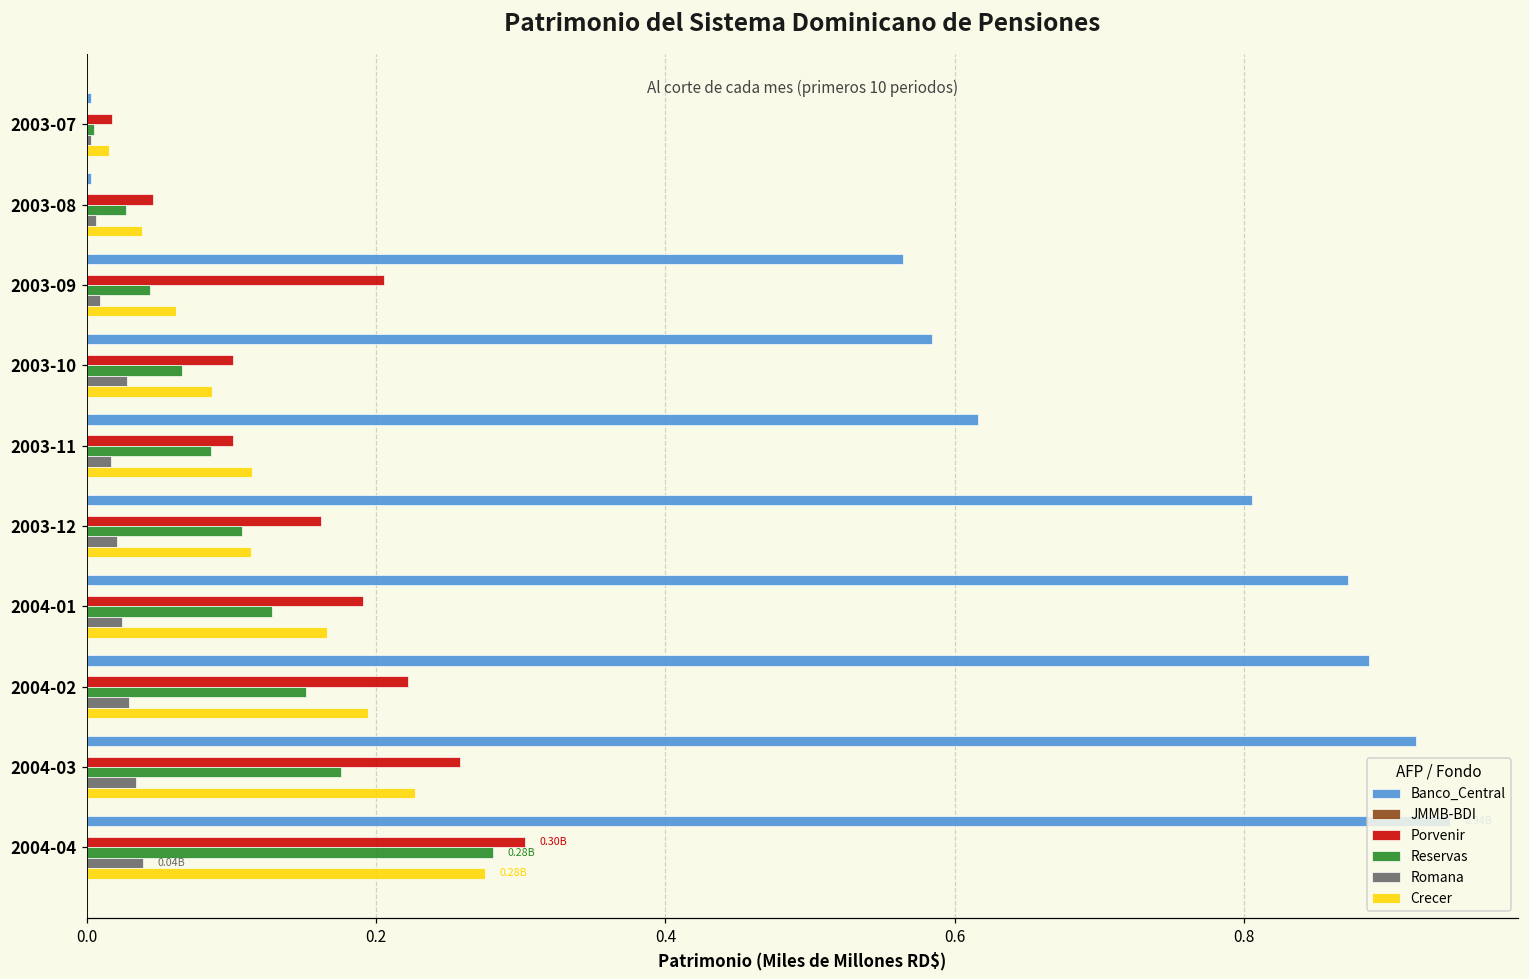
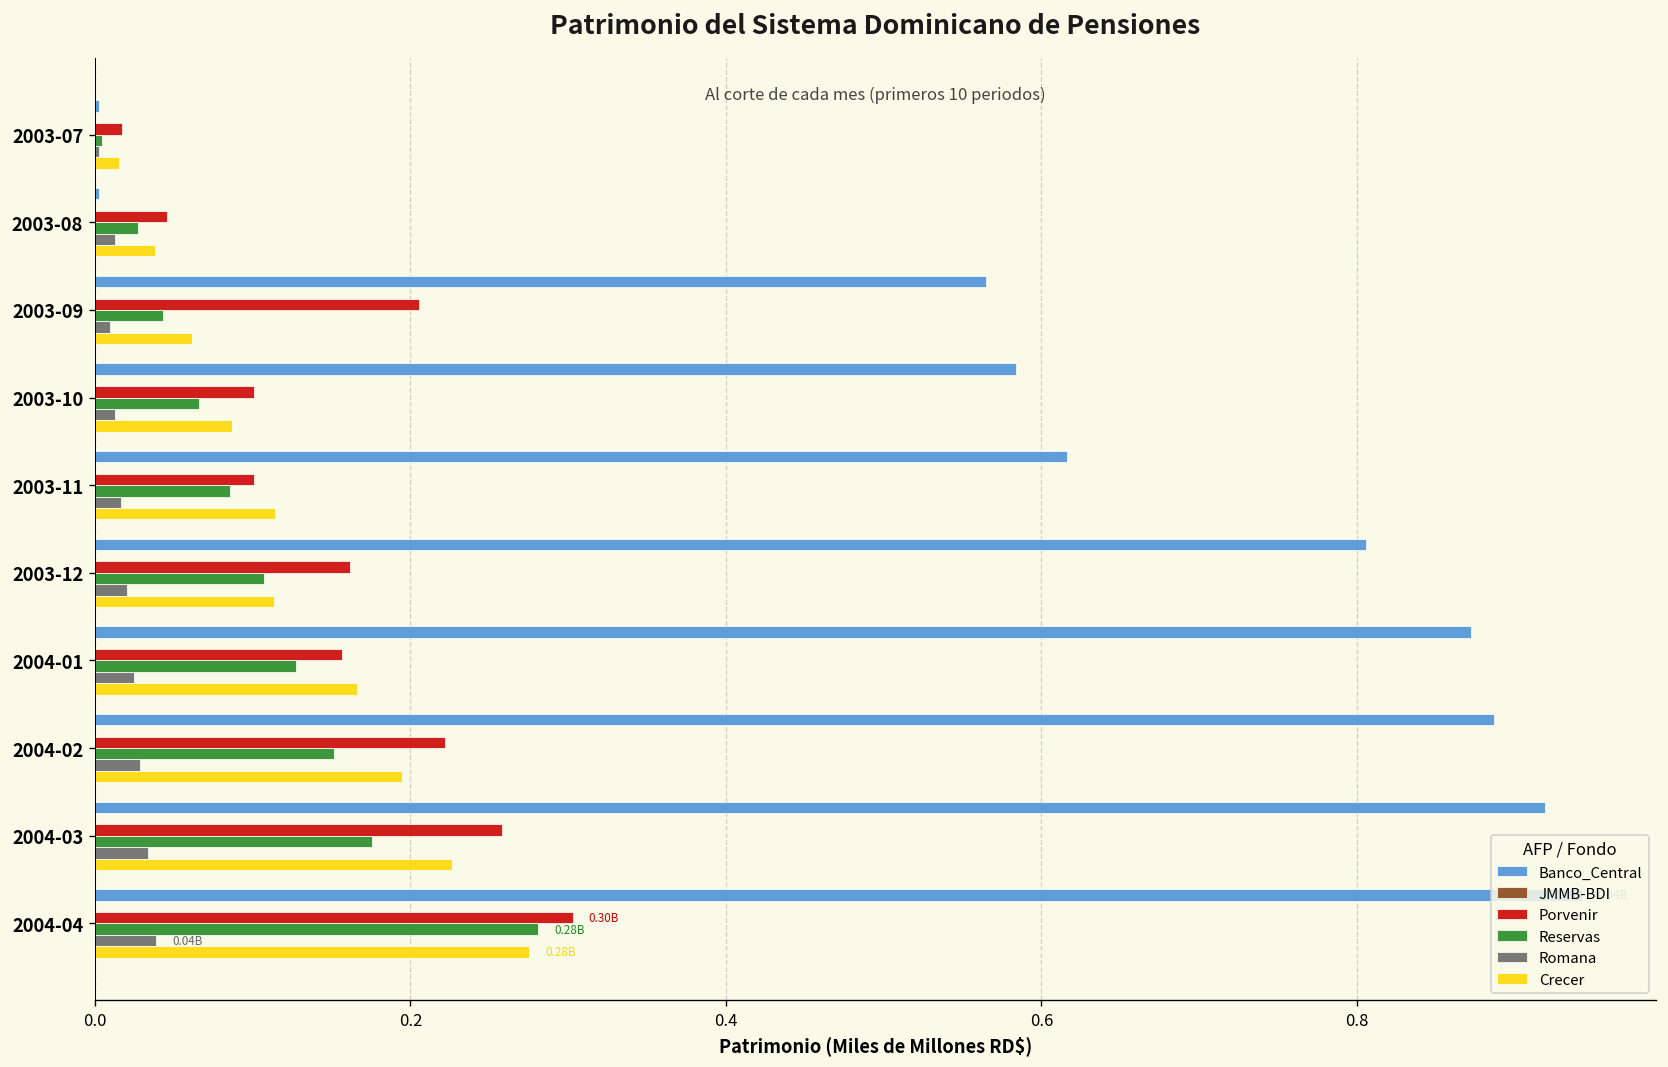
  {
    "Banco_Central": {
      "2003-07": "0.003",
      "2003-08": "0.003",
      "2003-09": "0.565",
      "2003-10": "0.584",
      "2003-11": "0.616",
      "2003-12": "0.806",
      "2004-01": "0.872",
      "2004-02": "0.887",
      "2004-03": "0.919"
    },
    "JMMB-BDI": {
      "2003-07": "0.000",
      "2003-08": "0.000",
      "2003-09": "0.000",
      "2003-10": "0.000",
      "2003-11": "0.000",
      "2003-12": "0.000",
      "2004-01": "0.000",
      "2004-02": "0.000",
      "2004-03": "0.000",
      "2004-04": "0.000"
    },
    "Porvenir": {
      "2003-07": "0.017",
      "2003-08": "0.046",
      "2003-09": "0.205",
      "2003-10": "0.101",
      "2003-11": "0.101",
      "2003-12": "0.162",
-     "2004-01": "0.191",
+     "2004-01": "0.156",
      "2004-02": "0.222",
      "2004-03": "0.258"
    },
    "Reservas": {
      "2004-04": "0.28B"
    },
    "Romana": {
      "2003-07": "0.003",
-     "2003-08": "0.006",
+     "2003-08": "0.013",
      "2003-09": "0.009",
-     "2003-10": "0.028",
+     "2003-10": "0.013",
      "2003-11": "0.017",
      "2003-12": "0.021",
      "2004-01": "0.025",
      "2004-02": "0.029",
      "2004-03": "0.034"
    },
    "Crecer": {
      "2004-04": "0.28B"
    }
  }
